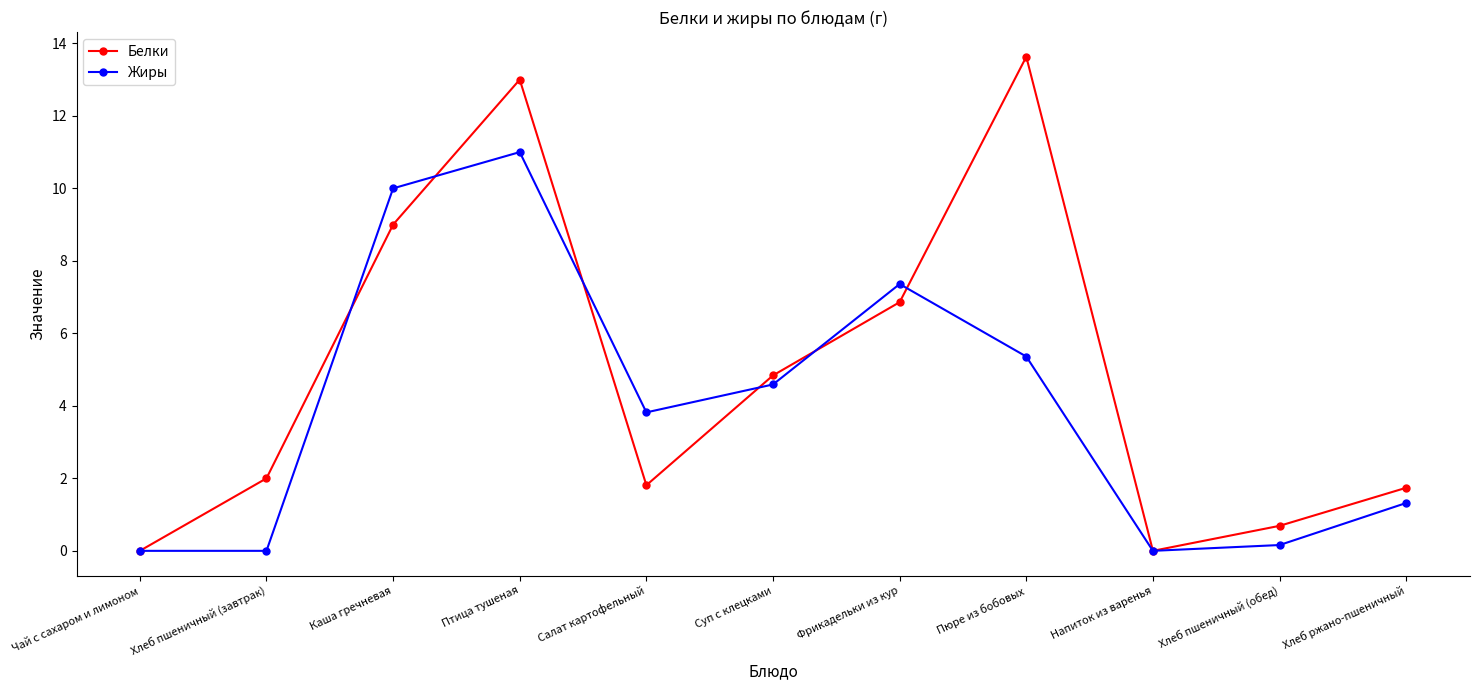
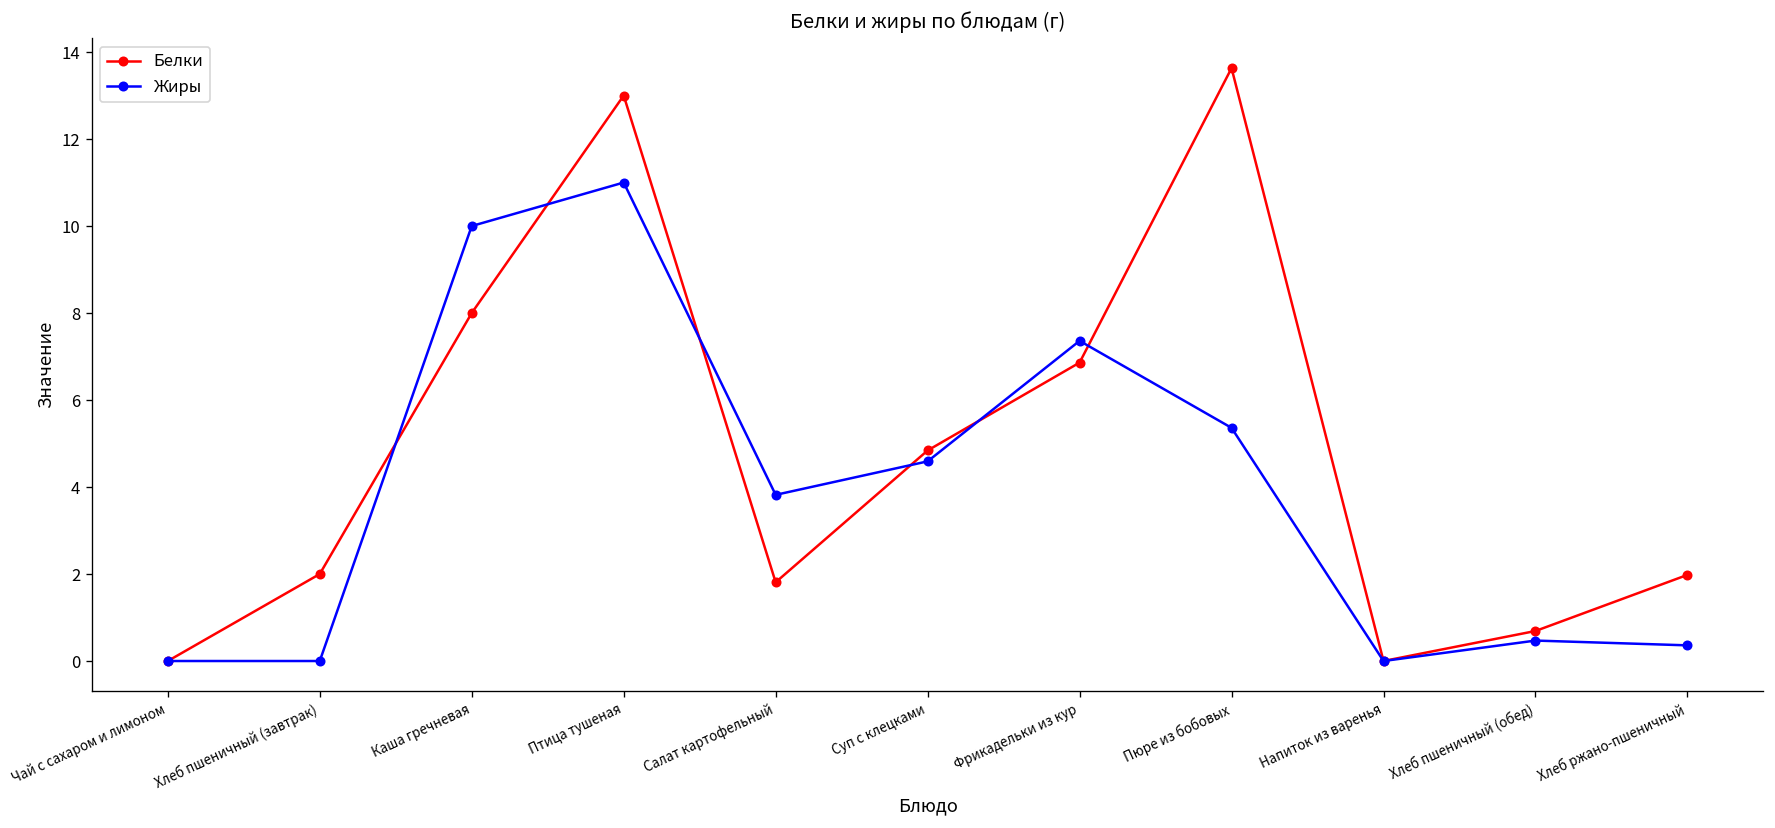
  {
    "Белки": {
      "Хлеб пшеничный (завтрак)": 2.0,
-     "Каша гречневая": 9,
+     "Каша гречневая": 8,
      "Птица тушеная": 13.0,
      "Салат картофельный": 1.8,
      "Суп с клецками": 4.8,
      "Фрикадельки из кур": 6.9,
      "Пюре из бобовых": 13.6,
      "Хлеб пшеничный (обед)": 0.7,
-     "Хлеб ржано-пшеничный": 1.7
+     "Хлеб ржано-пшеничный": 2.0
    },
    "Жиры": {
      "Хлеб пшеничный (завтрак)": 0.0,
      "Каша гречневая": 10.0,
      "Птица тушеная": 11.0,
      "Салат картофельный": 3.8,
      "Суп с клецками": 4.6,
      "Фрикадельки из кур": 7.4,
      "Пюре из бобовых": 5.4,
-     "Хлеб пшеничный (обед)": 0.2,
-     "Хлеб ржано-пшеничный": 1.3
+     "Хлеб пшеничный (обед)": 0.5,
+     "Хлеб ржано-пшеничный": 0.4
    }
  }
